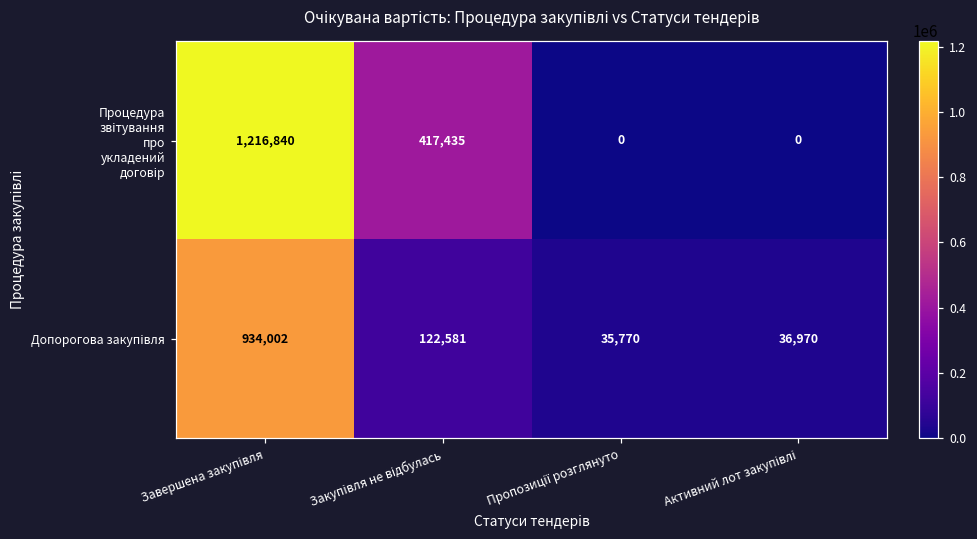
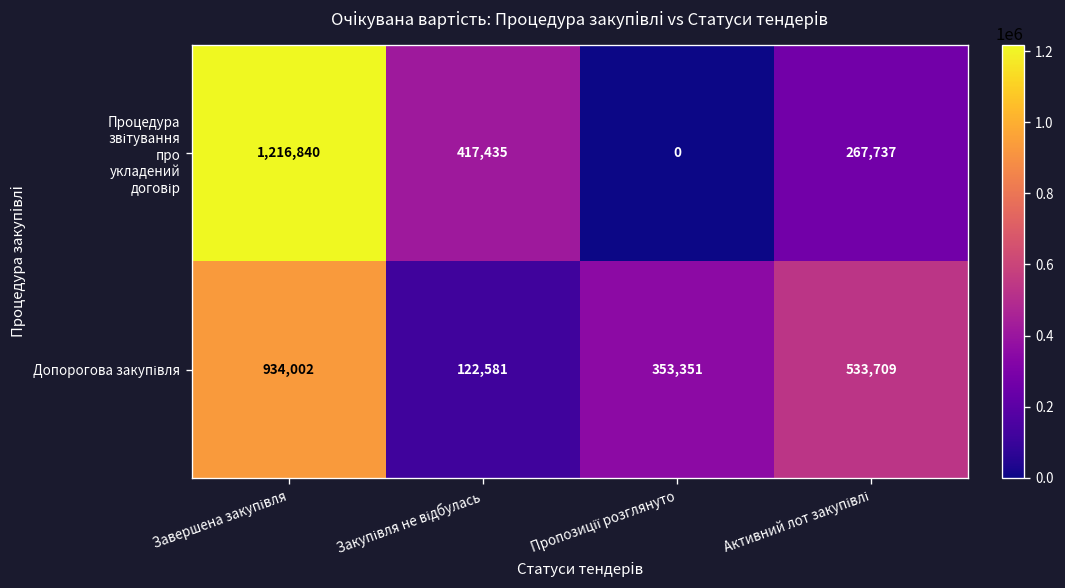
  {
    "Процедура звітування про укладений договір": {
      "Завершена закупівля": "1,216,840",
      "Закупівля не відбулась": "417,435",
      "Пропозиції розглянуто": "0",
-     "Активний лот закупівлі": "0"
+     "Активний лот закупівлі": "267,737"
    },
    "Допорогова закупівля": {
      "Завершена закупівля": "934,002",
      "Закупівля не відбулась": "122,581",
-     "Пропозиції розглянуто": "35,770",
-     "Активний лот закупівлі": "36,970"
+     "Пропозиції розглянуто": "353,351",
+     "Активний лот закупівлі": "533,709"
    }
  }
